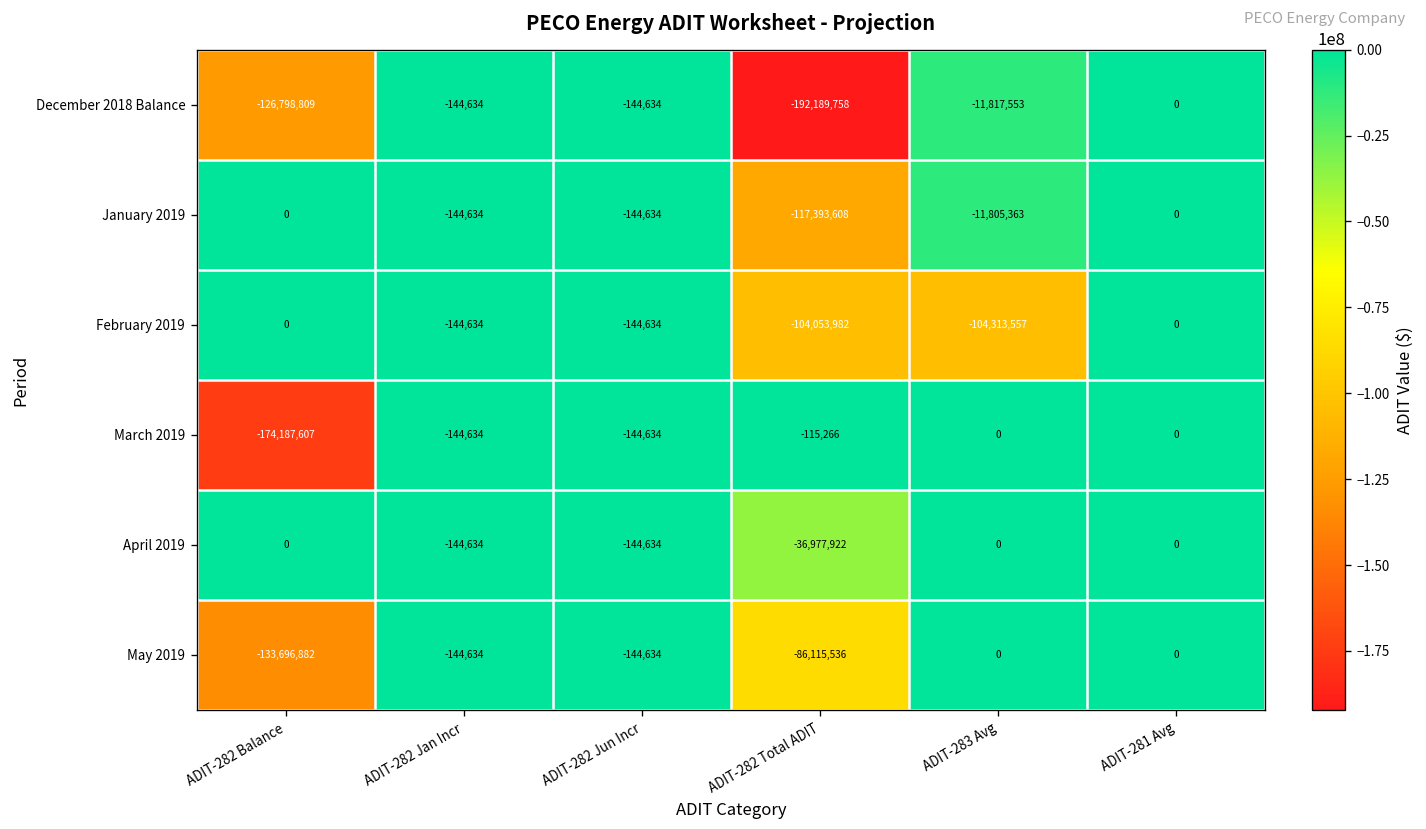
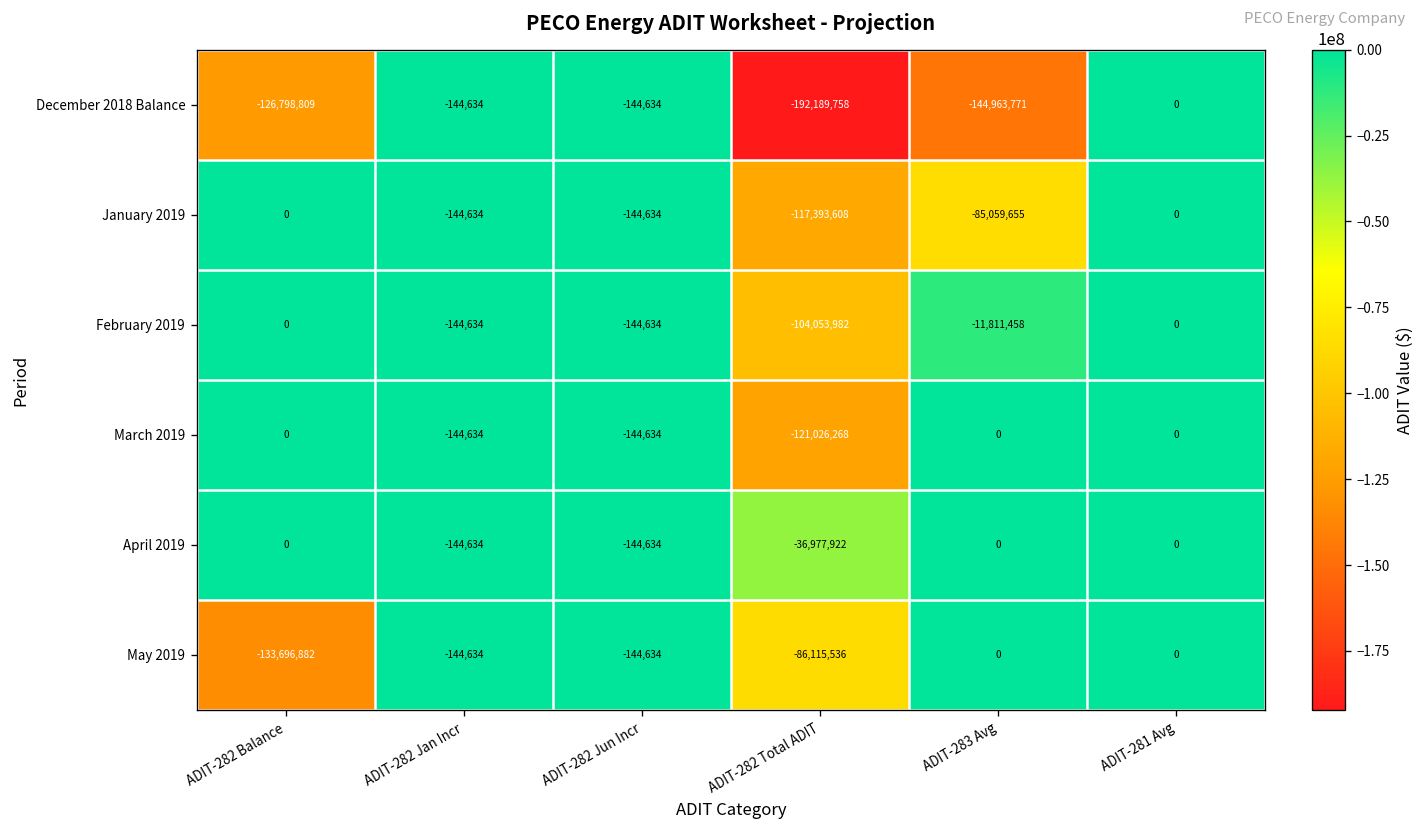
  {
    "December 2018 Balance": {
      "ADIT-282 Balance": "-126,798,809",
      "ADIT-282 Jan Incr": "-144,634",
      "ADIT-282 Jun Incr": "-144,634",
      "ADIT-282 Total ADIT": "-192,189,758",
-     "ADIT-283 Avg": "-11,817,553",
+     "ADIT-283 Avg": "-144,963,771",
      "ADIT-281 Avg": "0"
    },
    "January 2019": {
      "ADIT-282 Balance": "0",
      "ADIT-282 Jan Incr": "-144,634",
      "ADIT-282 Jun Incr": "-144,634",
      "ADIT-282 Total ADIT": "-117,393,608",
-     "ADIT-283 Avg": "-11,805,363",
+     "ADIT-283 Avg": "-85,059,655",
      "ADIT-281 Avg": "0"
    },
    "February 2019": {
      "ADIT-282 Balance": "0",
      "ADIT-282 Jan Incr": "-144,634",
      "ADIT-282 Jun Incr": "-144,634",
      "ADIT-282 Total ADIT": "-104,053,982",
-     "ADIT-283 Avg": "-104,313,557",
+     "ADIT-283 Avg": "-11,811,458",
      "ADIT-281 Avg": "0"
    },
    "March 2019": {
-     "ADIT-282 Balance": "-174,187,607",
+     "ADIT-282 Balance": "0",
      "ADIT-282 Jan Incr": "-144,634",
      "ADIT-282 Jun Incr": "-144,634",
-     "ADIT-282 Total ADIT": "-115,266",
+     "ADIT-282 Total ADIT": "-121,026,268",
      "ADIT-283 Avg": "0",
      "ADIT-281 Avg": "0"
    },
    "April 2019": {
      "ADIT-282 Balance": "0",
      "ADIT-282 Jan Incr": "-144,634",
      "ADIT-282 Jun Incr": "-144,634",
      "ADIT-282 Total ADIT": "-36,977,922",
      "ADIT-283 Avg": "0",
      "ADIT-281 Avg": "0"
    },
    "May 2019": {
      "ADIT-282 Balance": "-133,696,882",
      "ADIT-282 Jan Incr": "-144,634",
      "ADIT-282 Jun Incr": "-144,634",
      "ADIT-282 Total ADIT": "-86,115,536",
      "ADIT-283 Avg": "0",
      "ADIT-281 Avg": "0"
    }
  }
